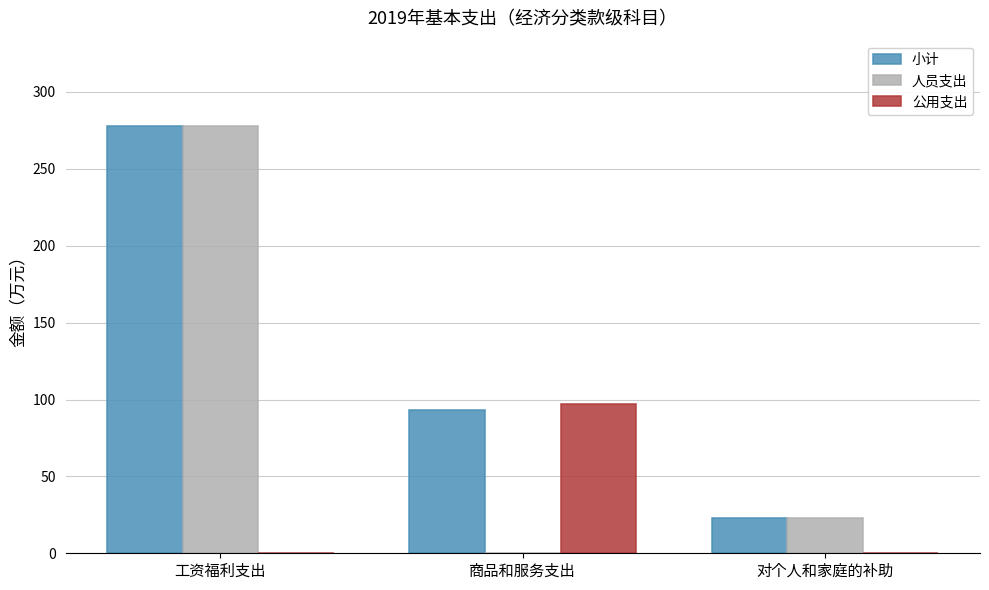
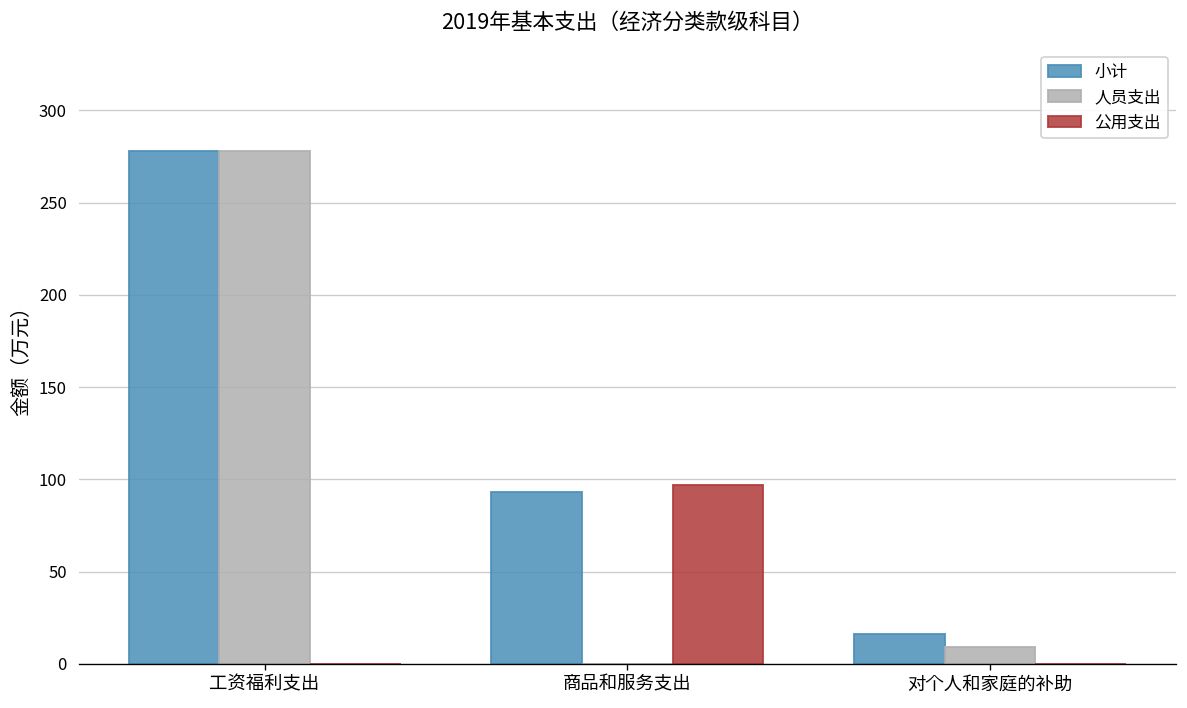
  {
    "小计": {
      "工资福利支出": 278,
      "商品和服务支出": 93,
-     "对个人和家庭的补助": 23
+     "对个人和家庭的补助": 16
    },
    "人员支出": {
      "工资福利支出": 278,
      "商品和服务支出": 0,
-     "对个人和家庭的补助": 23
+     "对个人和家庭的补助": 9
    },
    "公用支出": {
      "工资福利支出": 0,
      "商品和服务支出": 97,
      "对个人和家庭的补助": 0
    }
  }
